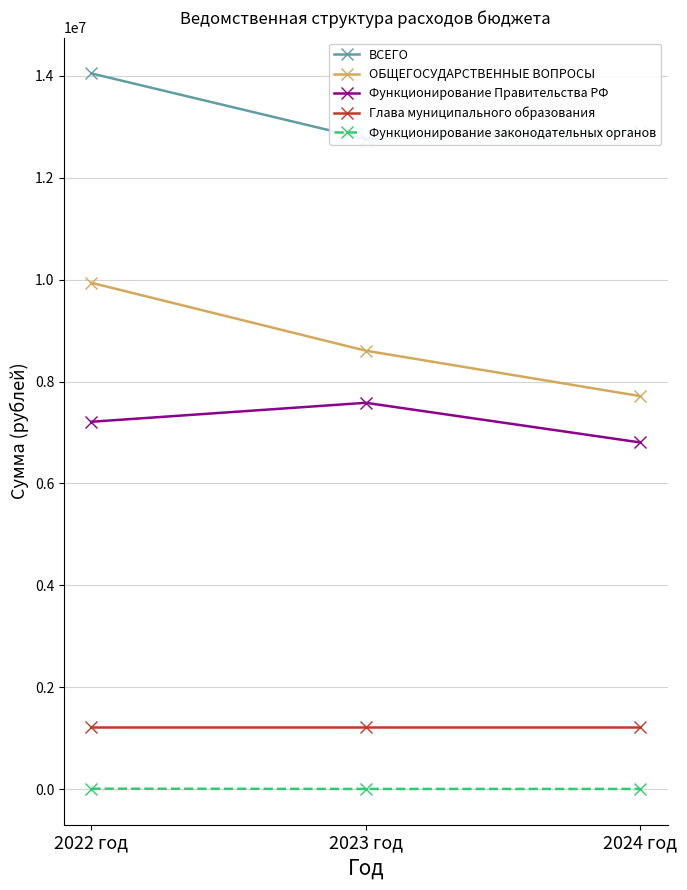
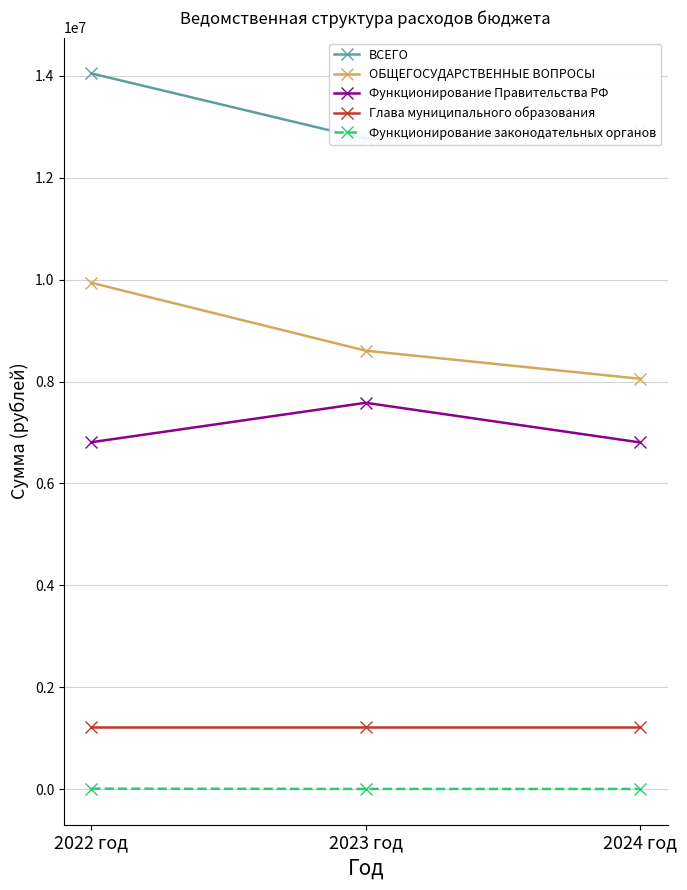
  {
    "ВСЕГО": {
      "2022 год": 14000000
    },
    "ОБЩЕГОСУДАРСТВЕННЫЕ ВОПРОСЫ": {
      "2022 год": 9900000,
      "2023 год": 8600000,
-     "2024 год": 7700000
+     "2024 год": 8100000
    },
    "Функционирование Правительства РФ": {
-     "2022 год": 7200000,
+     "2022 год": 6800000,
      "2023 год": 7600000,
      "2024 год": 6800000
    },
    "Глава муниципального образования": {
      "2022 год": 1200000,
      "2023 год": 1200000,
      "2024 год": 1200000
    },
    "Функционирование законодательных органов": {
      "2022 год": 0,
      "2023 год": 0,
      "2024 год": 0
    }
  }
